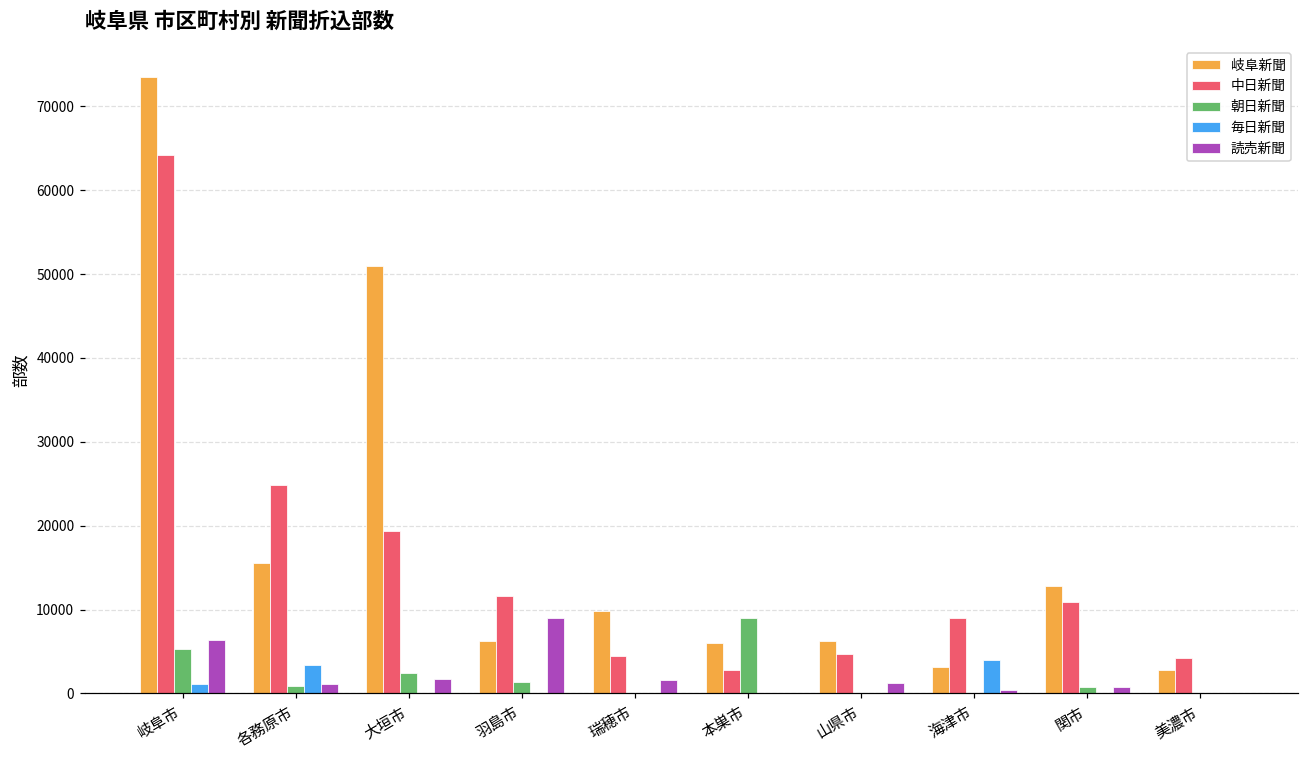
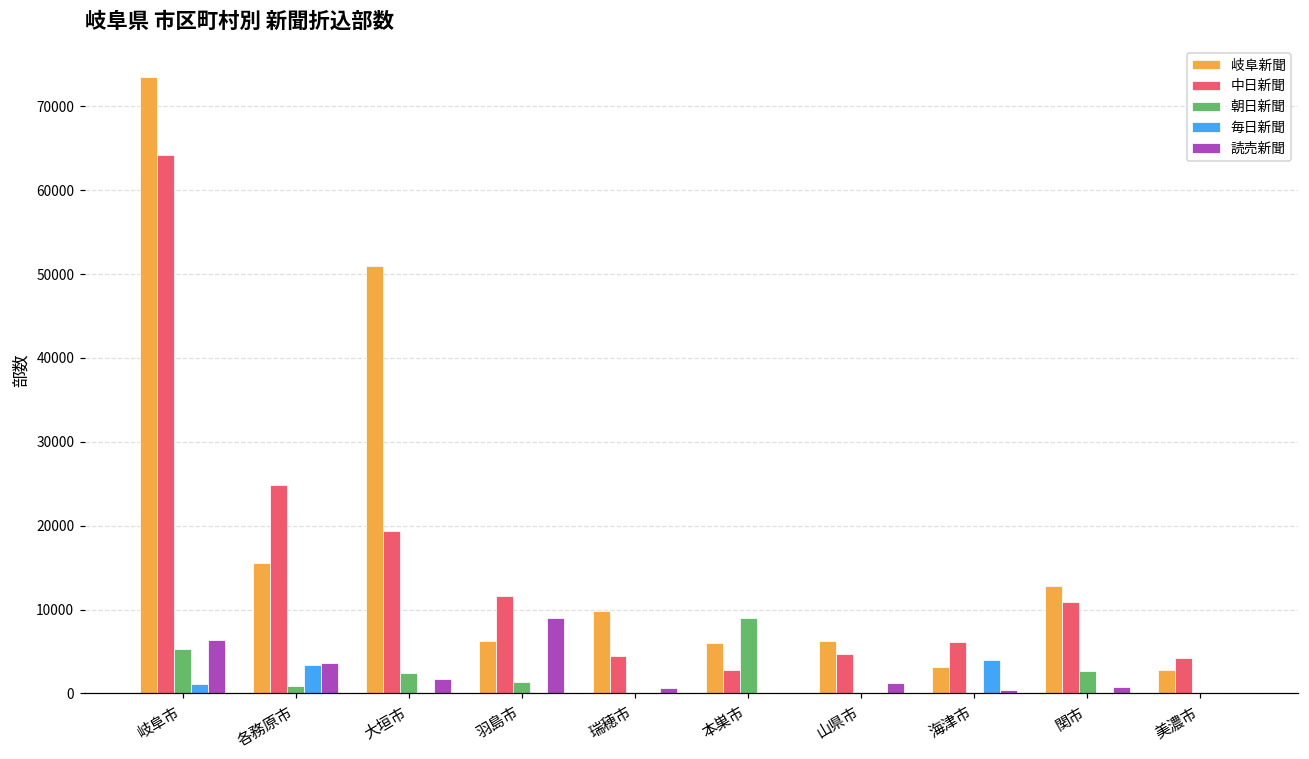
  {
    "岐阜新聞": {
      "岐阜市": 74000,
      "各務原市": 16000,
      "大垣市": 51000,
      "羽島市": 6000,
      "瑞穂市": 10000,
      "本巣市": 6000,
      "山県市": 6000,
      "海津市": 3000,
      "関市": 13000,
      "美濃市": 3000
    },
    "中日新聞": {
      "岐阜市": 64000,
      "各務原市": 25000,
      "大垣市": 19000,
      "羽島市": 12000,
      "瑞穂市": 5000,
      "本巣市": 3000,
      "山県市": 5000,
-     "海津市": 9000,
+     "海津市": 6000,
      "関市": 11000,
      "美濃市": 4000
    },
    "朝日新聞": {
      "岐阜市": 5000,
      "各務原市": 1000,
      "大垣市": 2000,
      "羽島市": 1000,
      "瑞穂市": 0,
      "本巣市": 9000,
      "山県市": 0,
      "海津市": 0,
-     "関市": 1000,
+     "関市": 3000,
      "美濃市": 0
    },
    "毎日新聞": {
      "岐阜市": 1000,
      "各務原市": 3000,
      "大垣市": 0,
      "羽島市": 0,
      "瑞穂市": 0,
      "本巣市": 0,
      "山県市": 0,
      "海津市": 4000,
      "関市": 0,
      "美濃市": 0
    },
    "読売新聞": {
      "岐阜市": 6000,
-     "各務原市": 1000,
+     "各務原市": 4000,
      "大垣市": 2000,
      "羽島市": 9000,
-     "瑞穂市": 2000,
+     "瑞穂市": 1000,
      "本巣市": 0,
      "山県市": 1000,
      "海津市": 0,
      "関市": 1000,
      "美濃市": 0
    }
  }
